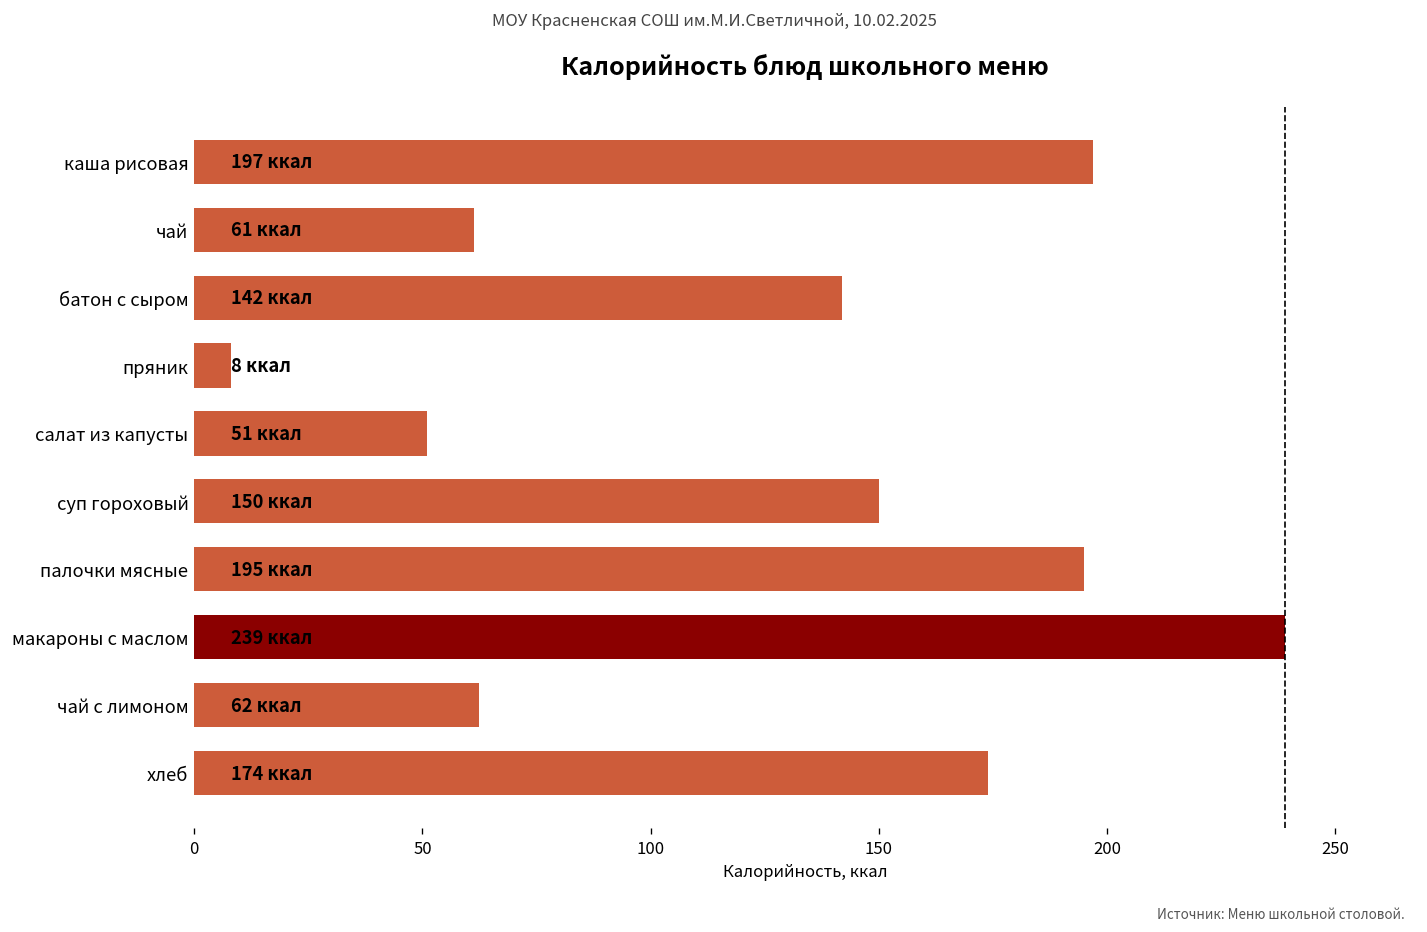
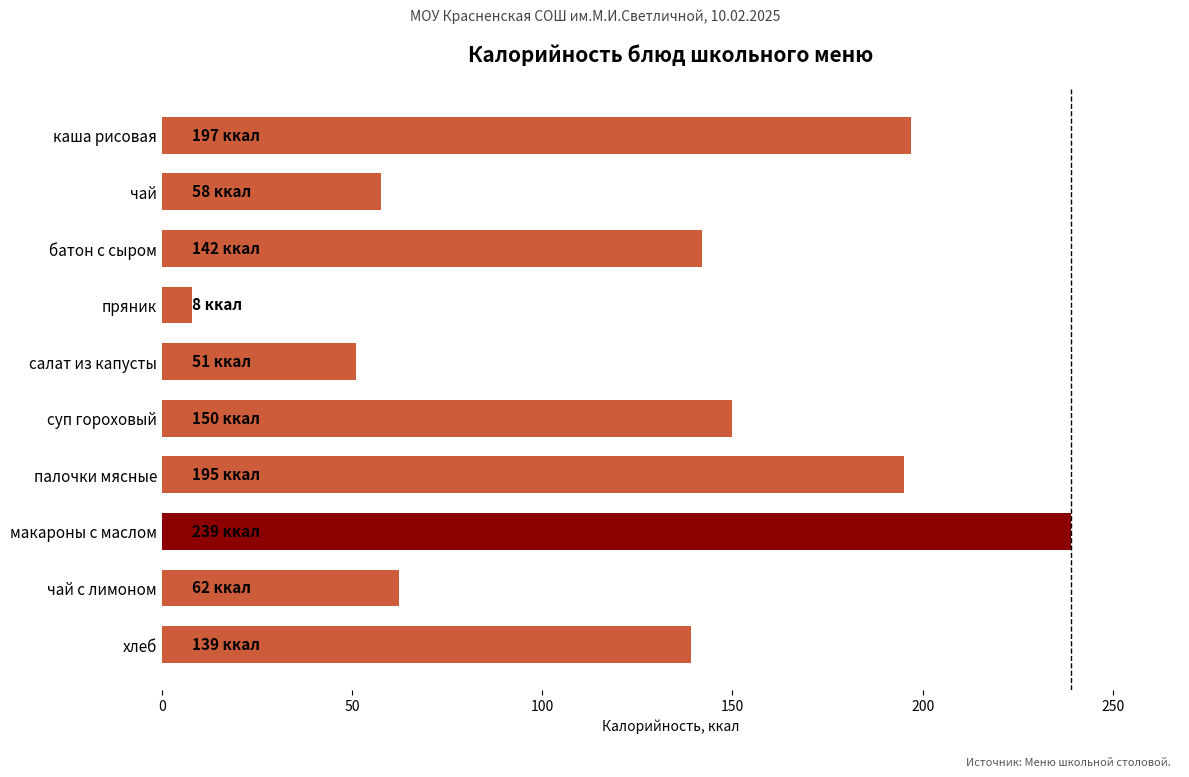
  {
    "каша рисовая": 197,
-   "чай": 61,
+   "чай": 58,
    "батон с сыром": 142,
    "пряник": 8,
    "салат из капусты": 51,
    "суп гороховый": 150,
    "палочки мясные": 195,
    "макароны с маслом": 239,
    "чай с лимоном": 62,
-   "хлеб": 174
+   "хлеб": 139
  }
